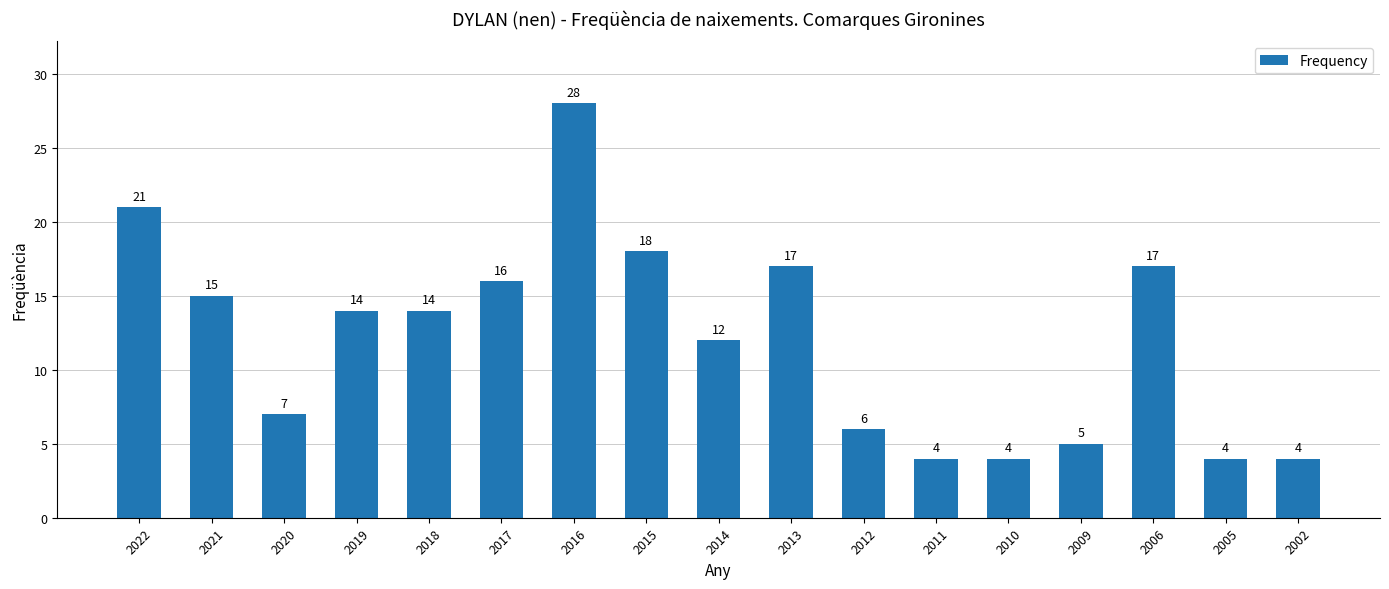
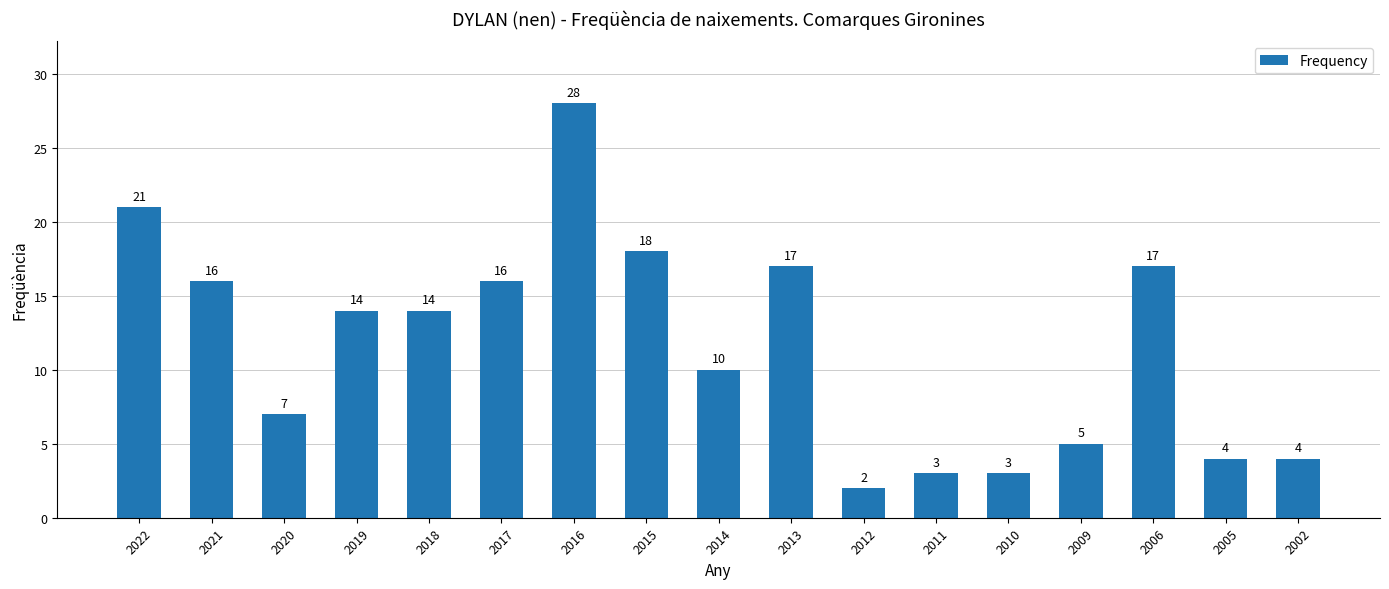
  {
    "2022": 21,
-   "2021": 15,
+   "2021": 16,
    "2020": 7,
    "2019": 14,
    "2018": 14,
    "2017": 16,
    "2016": 28,
    "2015": 18,
-   "2014": 12,
+   "2014": 10,
    "2013": 17,
-   "2012": 6,
-   "2011": 4,
-   "2010": 4,
+   "2012": 2,
+   "2011": 3,
+   "2010": 3,
    "2009": 5,
    "2006": 17,
    "2005": 4,
    "2002": 4
  }
